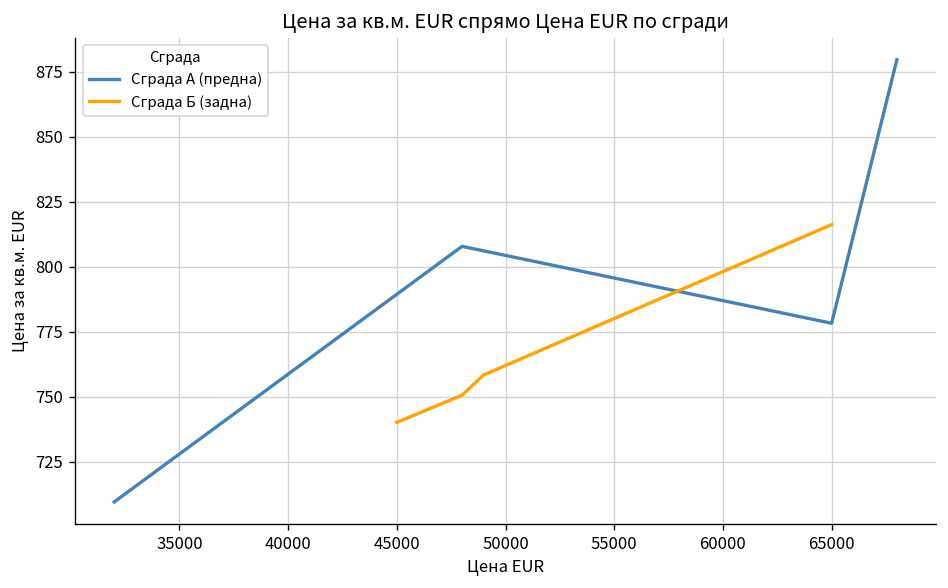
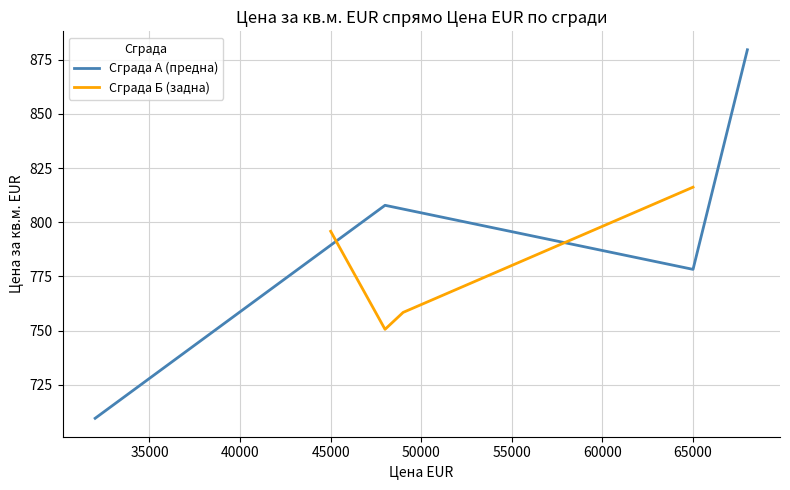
  {
    "Сграда А (предна)": {
      "65000": 778
    },
    "Сграда Б (задна)": {
-     "45000": 740,
+     "45000": 796,
      "65000": 816
    }
  }
